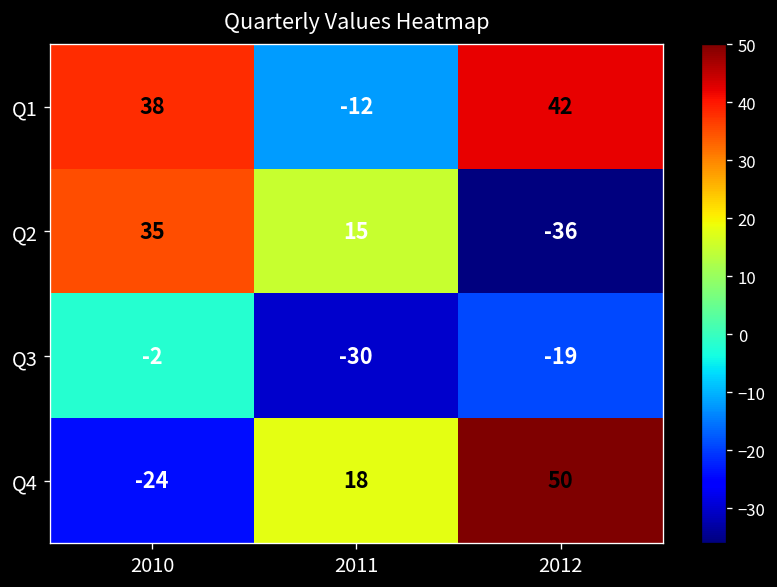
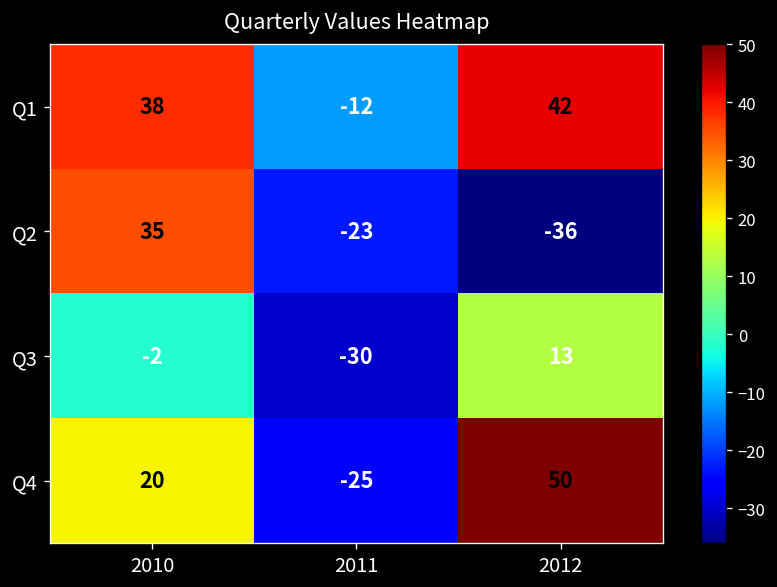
  {
    "Q1": {
      "2010": 38,
      "2011": -12,
      "2012": 42
    },
    "Q2": {
      "2010": 35,
-     "2011": 15,
+     "2011": -23,
      "2012": -36
    },
    "Q3": {
      "2010": -2,
      "2011": -30,
-     "2012": -19
+     "2012": 13
    },
    "Q4": {
-     "2010": -24,
-     "2011": 18,
+     "2010": 20,
+     "2011": -25,
      "2012": 50
    }
  }
